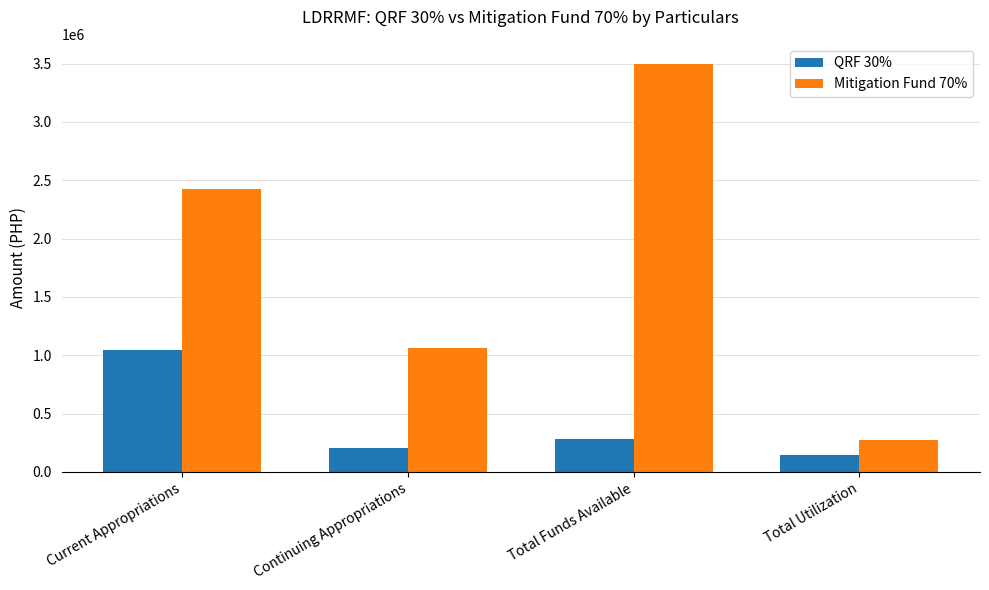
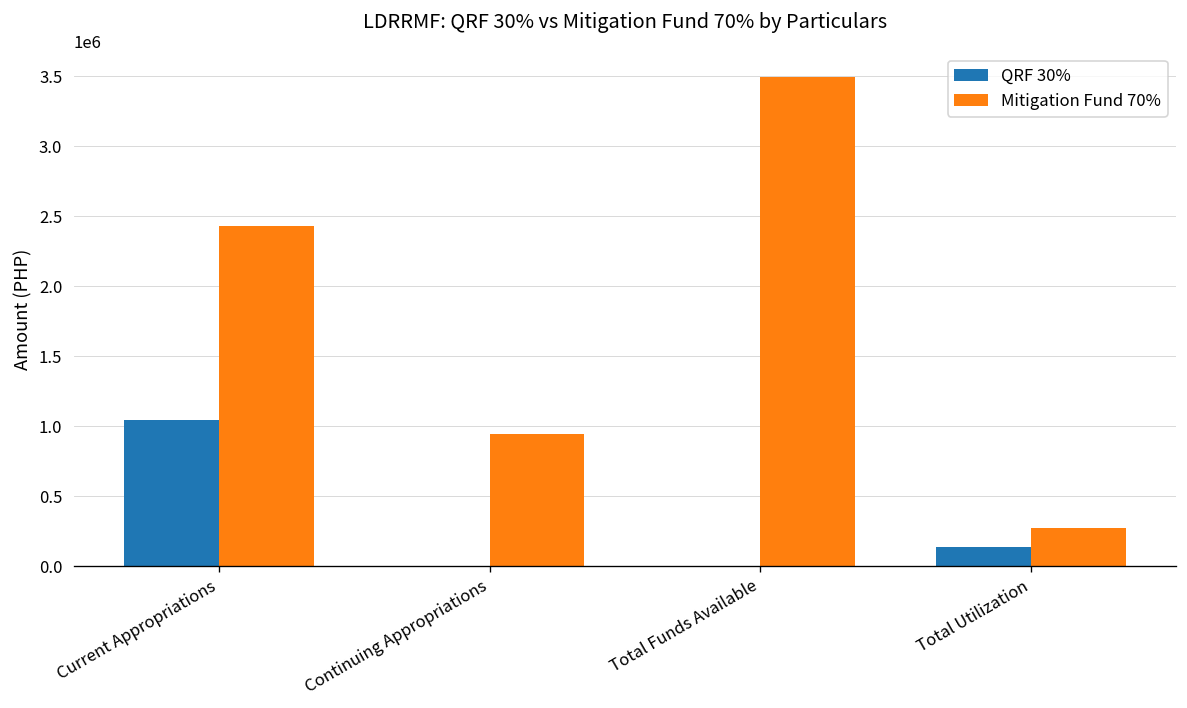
  {
    "QRF 30%": {
      "Current Appropriations": 1040000,
-     "Continuing Appropriations": 200000,
-     "Total Funds Available": 290000,
+     "Continuing Appropriations": 0,
+     "Total Funds Available": 0,
      "Total Utilization": 140000
    },
    "Mitigation Fund 70%": {
      "Current Appropriations": 2430000,
-     "Continuing Appropriations": 1070000,
+     "Continuing Appropriations": 940000,
      "Total Funds Available": 3490000,
      "Total Utilization": 270000
    }
  }
